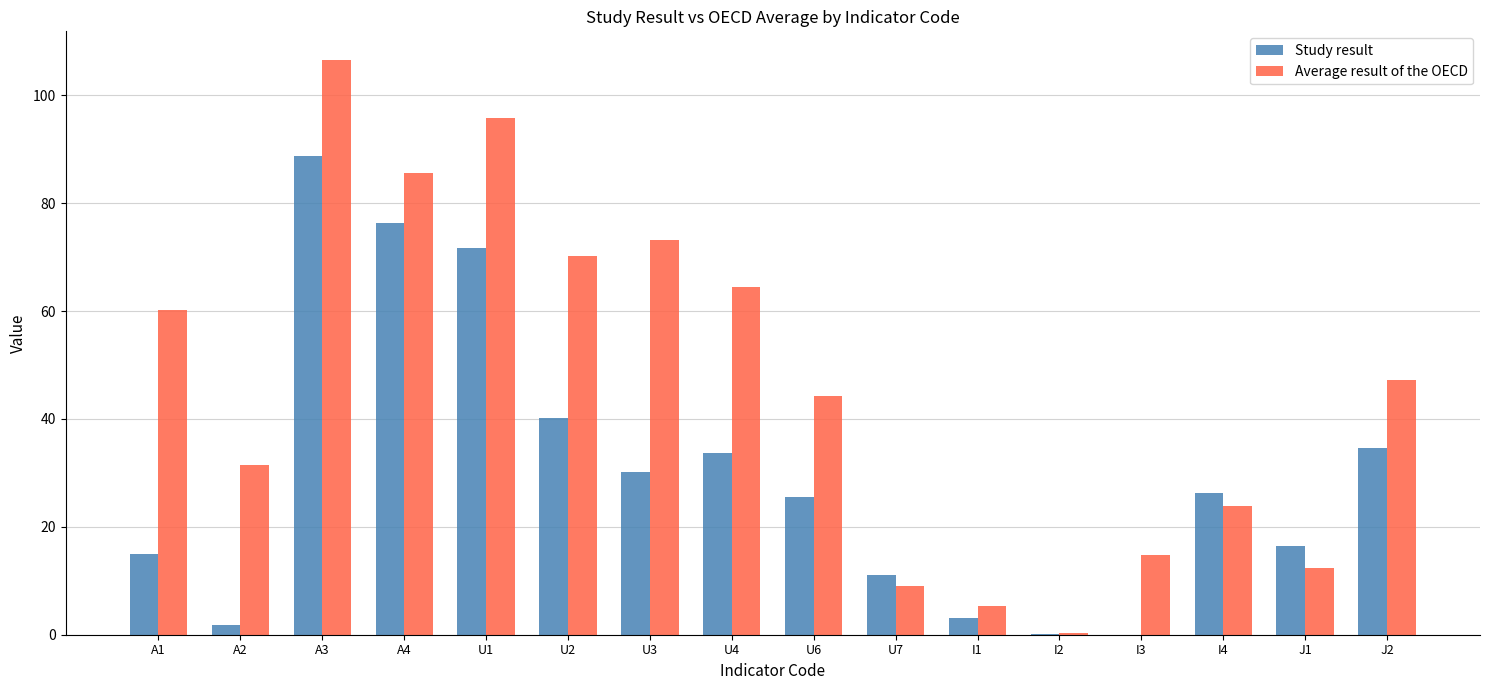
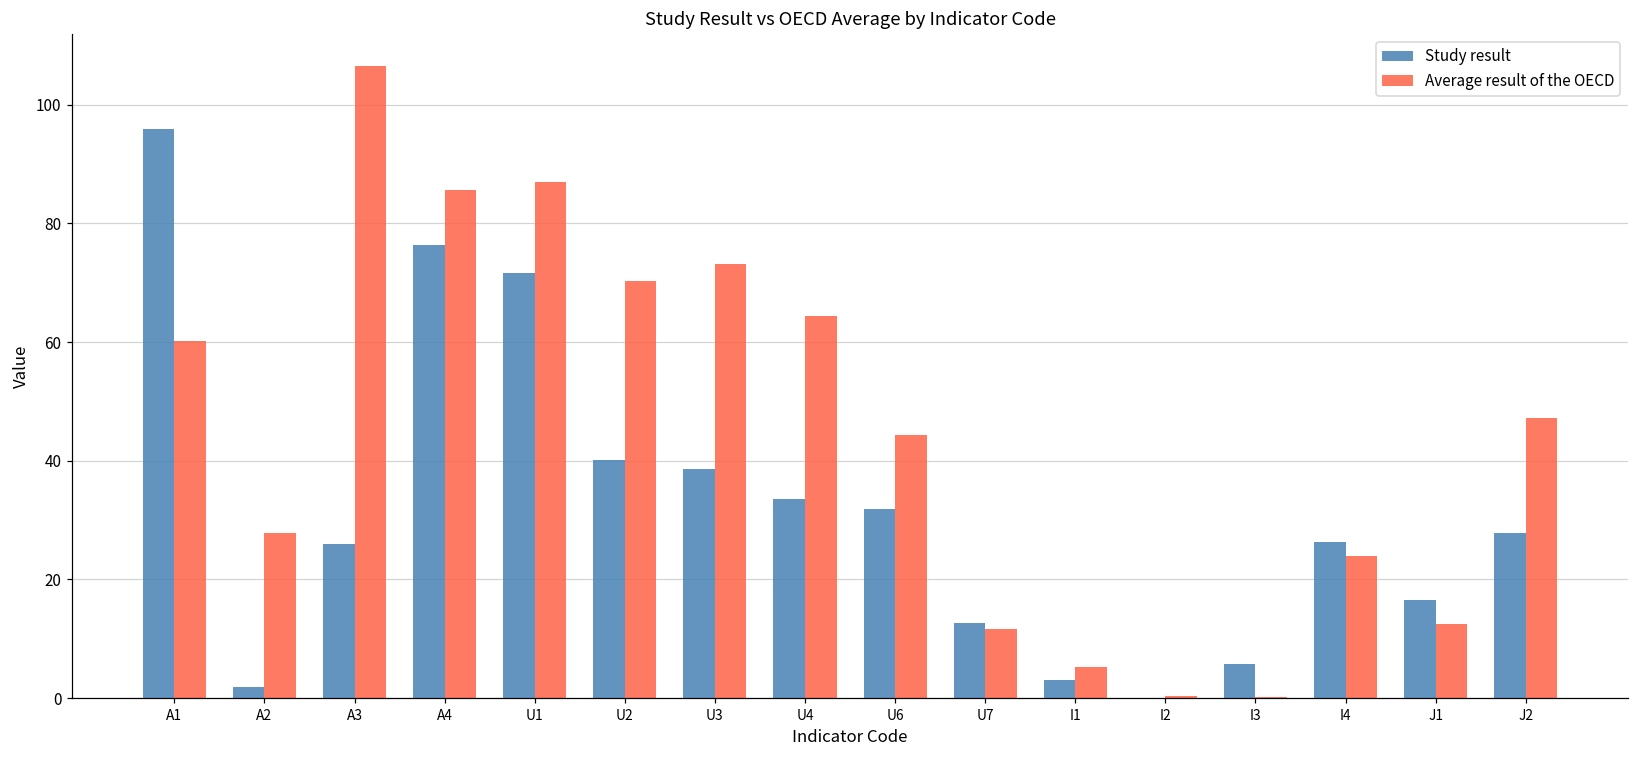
  {
    "Study result": {
-     "A1": 15,
+     "A1": 96,
      "A2": 2,
-     "A3": 89,
+     "A3": 26,
      "A4": 76,
      "U1": 72,
      "U2": 40,
-     "U3": 30,
+     "U3": 39,
      "U4": 34,
-     "U6": 26,
-     "U7": 11,
+     "U6": 32,
+     "U7": 13,
      "I1": 3,
-     "I3": 0,
+     "I3": 6,
      "I4": 26,
      "J1": 16,
-     "J2": 35
+     "J2": 28
    },
    "Average result of the OECD": {
      "A1": 60,
-     "A2": 32,
+     "A2": 28,
      "A3": 107,
      "A4": 86,
-     "U1": 96,
+     "U1": 87,
      "U2": 70,
      "U3": 73,
      "U4": 64,
      "U6": 44,
-     "U7": 9,
+     "U7": 12,
      "I1": 5,
-     "I3": 15,
+     "I3": 0,
      "I4": 24,
      "J1": 12,
      "J2": 47
    }
  }
